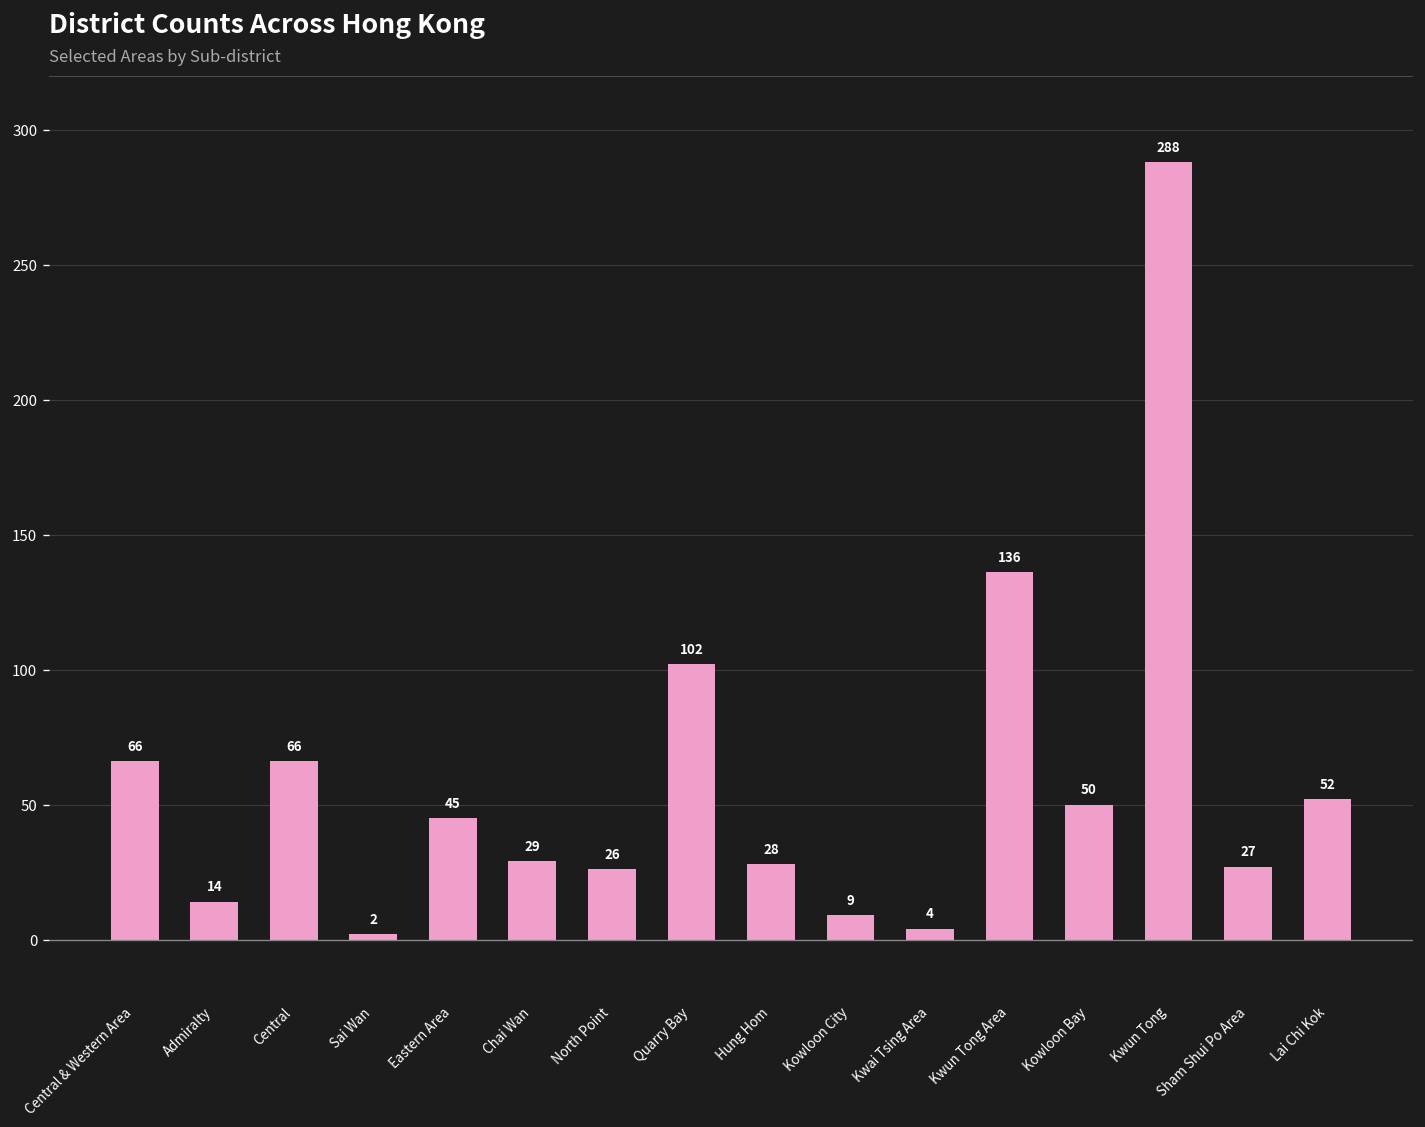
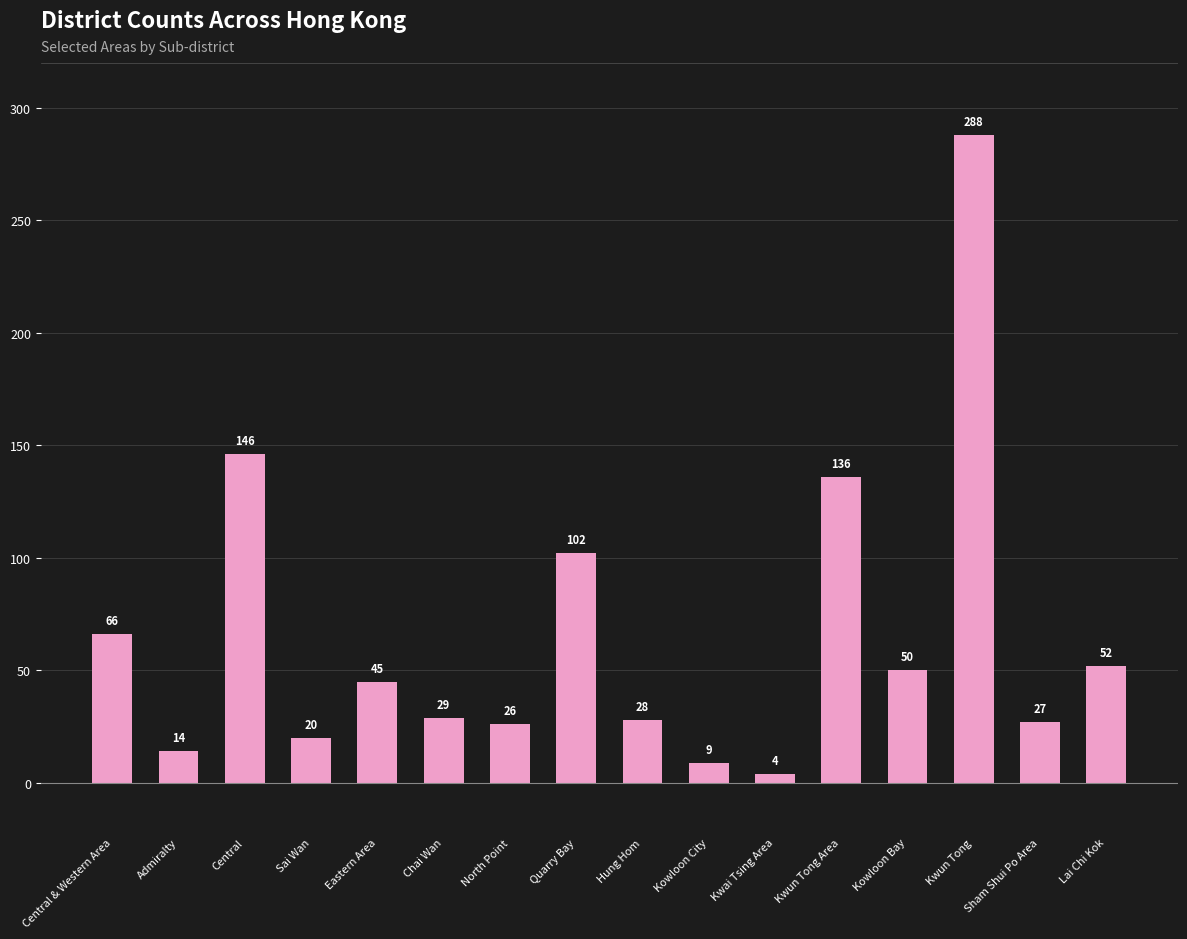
  {
    "Central & Western Area": 66,
    "Admiralty": 14,
-   "Central": 66,
-   "Sai Wan": 2,
+   "Central": 146,
+   "Sai Wan": 20,
    "Eastern Area": 45,
    "Chai Wan": 29,
    "North Point": 26,
    "Quarry Bay": 102,
    "Hung Hom": 28,
    "Kowloon City": 9,
    "Kwai Tsing Area": 4,
    "Kwun Tong Area": 136,
    "Kowloon Bay": 50,
    "Kwun Tong": 288,
    "Sham Shui Po Area": 27,
    "Lai Chi Kok": 52
  }
